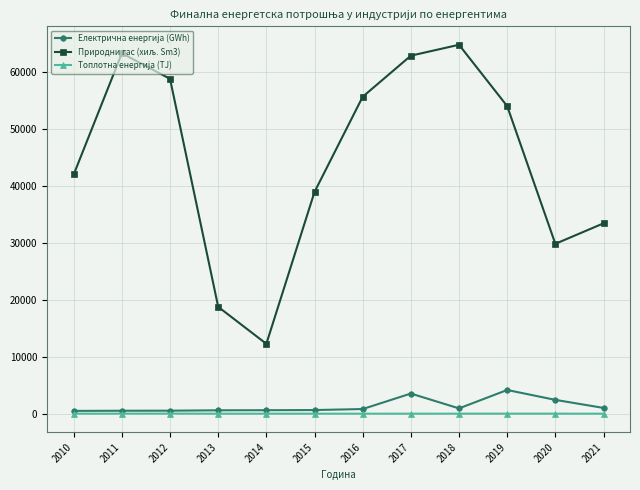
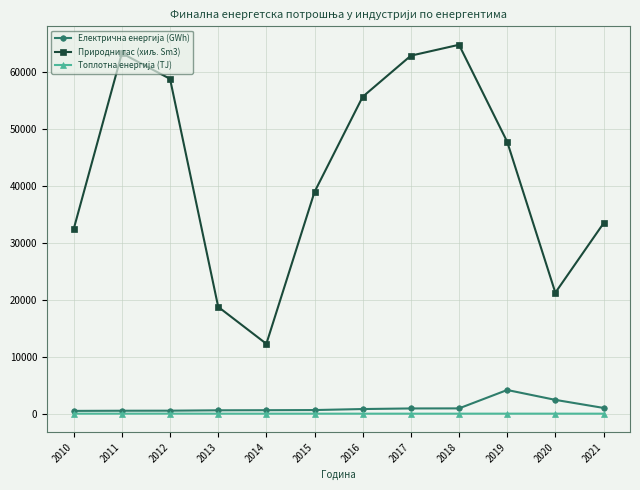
  {
    "Електрична енергија (GWh)": {
      "2010": 0,
      "2011": 1000,
      "2012": 1000,
      "2013": 1000,
      "2014": 1000,
      "2015": 1000,
      "2016": 1000,
-     "2017": 4000,
+     "2017": 1000,
      "2018": 1000,
      "2019": 4000,
      "2020": 2000,
      "2021": 1000
    },
    "Природни гас (хиљ. Sm3)": {
-     "2010": 42000,
+     "2010": 32000,
      "2012": 59000,
      "2013": 19000,
      "2014": 12000,
      "2015": 39000,
      "2016": 56000,
      "2017": 63000,
      "2018": 65000,
-     "2019": 54000,
-     "2020": 30000,
+     "2019": 48000,
+     "2020": 21000,
      "2021": 33000
    },
    "Топлотна енергија (TJ)": {
      "2010": 0,
      "2011": 0,
      "2012": 0,
      "2013": 0,
      "2014": 0,
      "2015": 0,
      "2016": 0,
      "2017": 0,
      "2018": 0,
      "2019": 0,
      "2020": 0,
      "2021": 0
    }
  }
